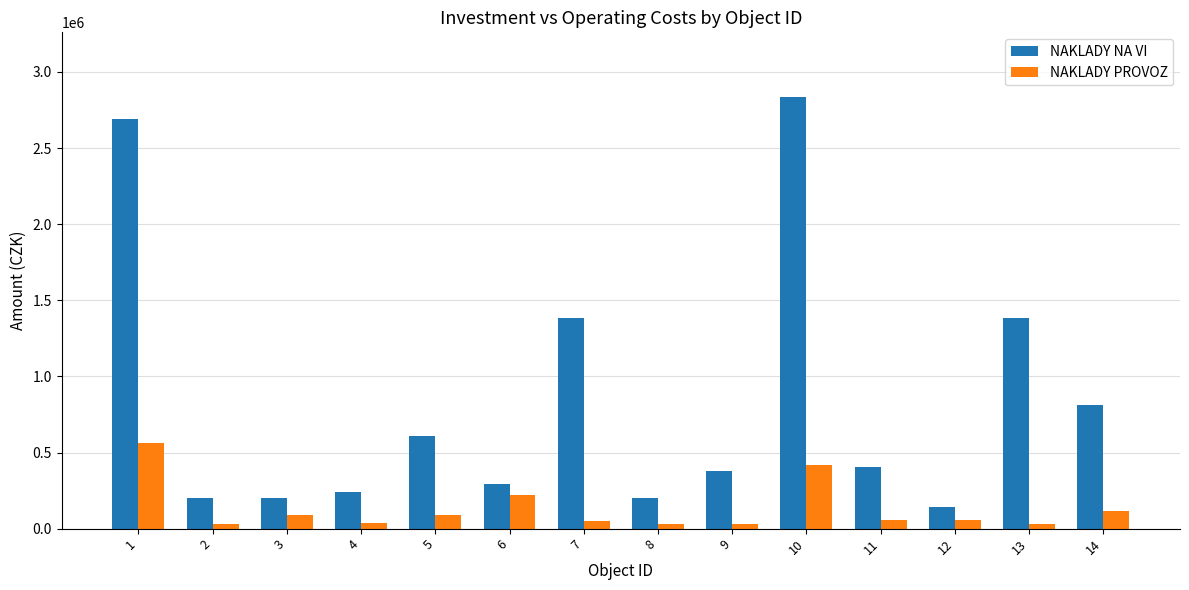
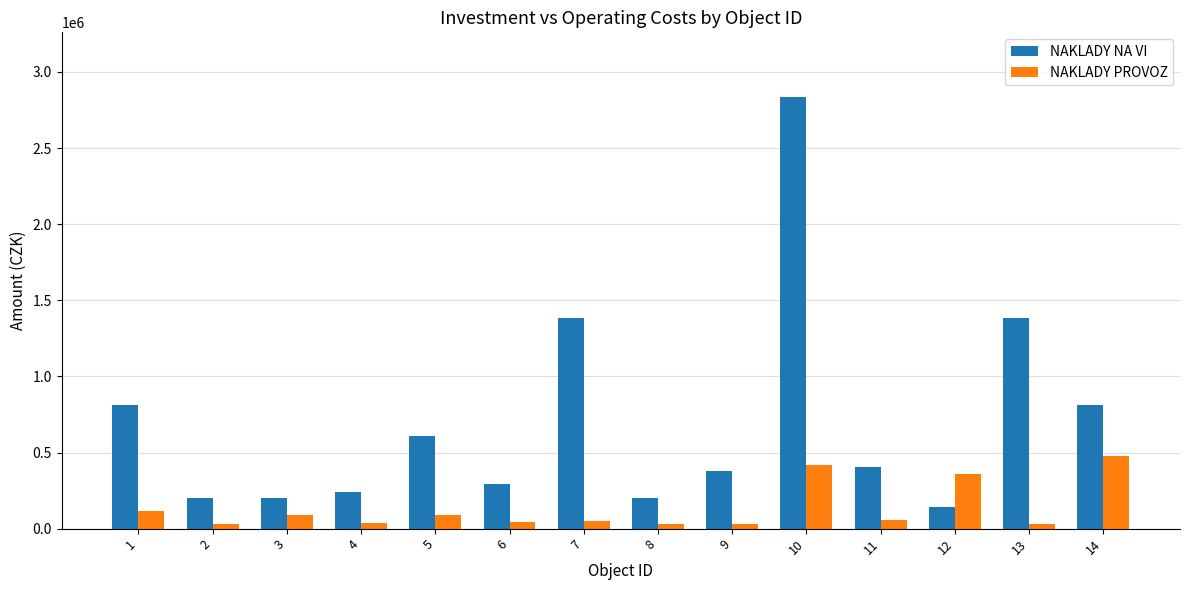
  {
    "NAKLADY NA VI": {
-     "1": 2690000,
+     "1": 810000,
      "2": 200000,
      "3": 200000,
      "4": 240000,
      "5": 610000,
      "6": 300000,
      "7": 1380000,
      "8": 200000,
      "9": 380000,
      "10": 2840000,
      "11": 410000,
      "12": 140000,
      "13": 1380000,
      "14": 810000
    },
    "NAKLADY PROVOZ": {
-     "1": 570000,
+     "1": 120000,
      "2": 30000,
      "3": 90000,
      "4": 40000,
      "5": 90000,
-     "6": 220000,
+     "6": 40000,
      "7": 50000,
      "8": 30000,
      "9": 30000,
      "10": 420000,
      "11": 60000,
-     "12": 50000,
+     "12": 360000,
      "13": 30000,
-     "14": 120000
+     "14": 470000
    }
  }
